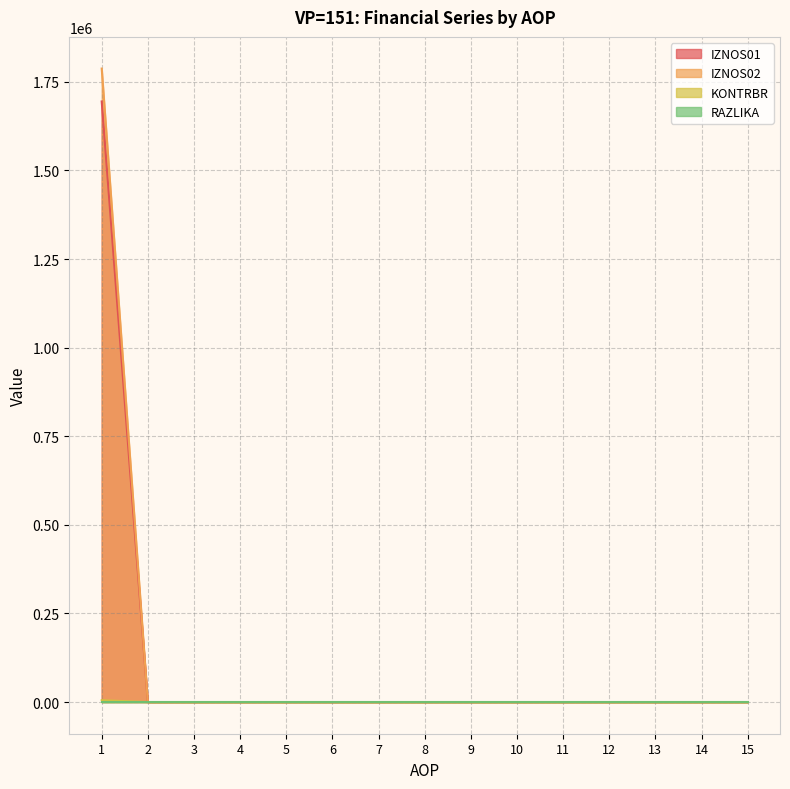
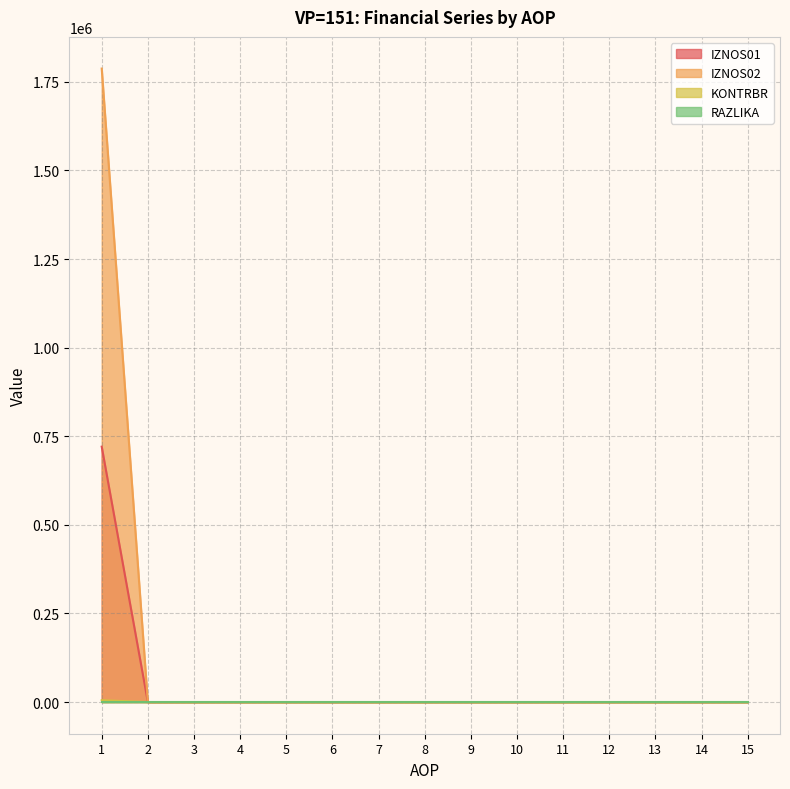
  {
    "IZNOS01": {
-     "1": 1690000
+     "1": 720000
    }
  }
